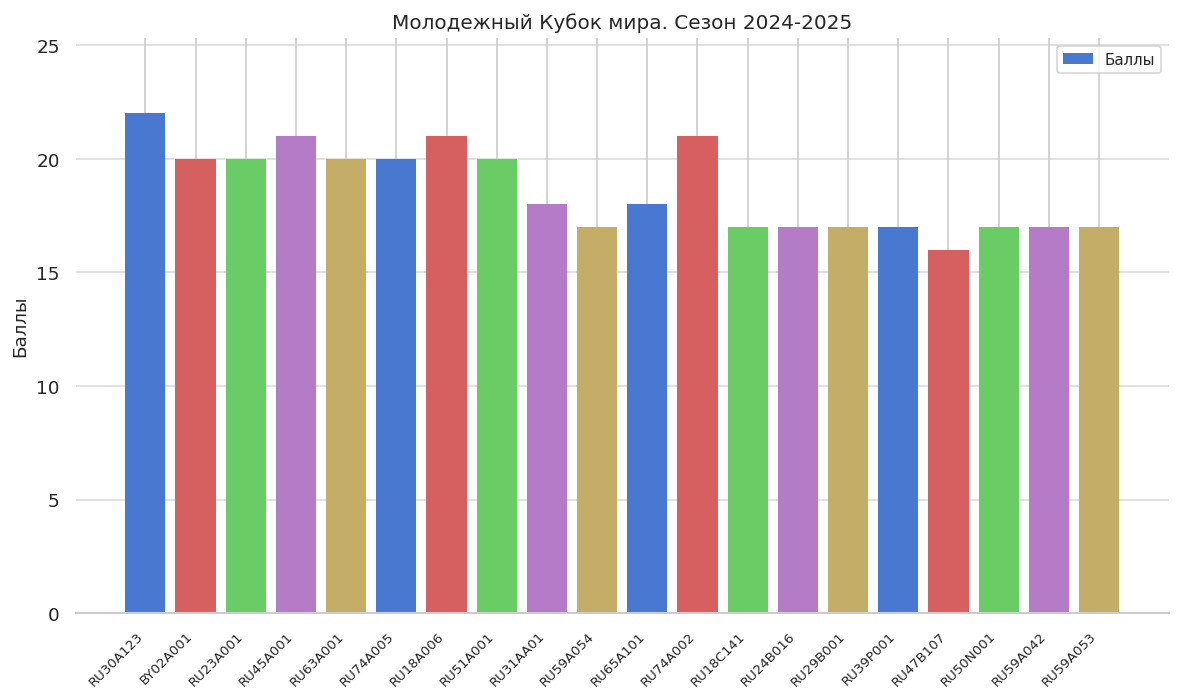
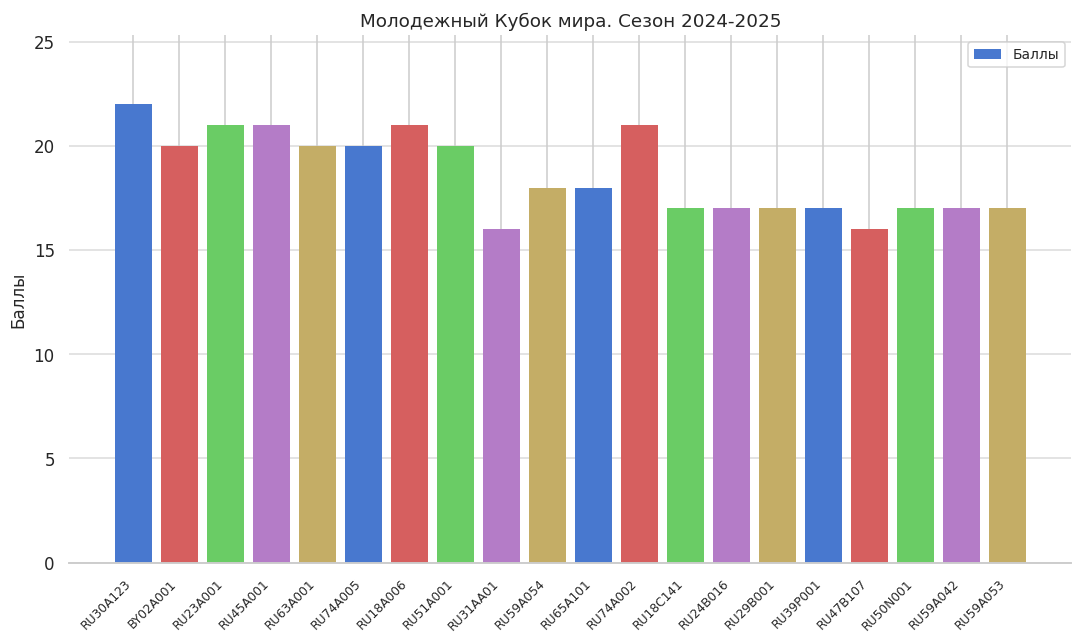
  {
    "RU30A123": 22,
    "BY02A001": 20,
-   "RU23A001": 20,
+   "RU23A001": 21,
    "RU45A001": 21,
    "RU63A001": 20,
    "RU74A005": 20,
    "RU18A006": 21,
    "RU51A001": 20,
-   "RU31AA01": 18,
-   "RU59A054": 17,
+   "RU31AA01": 16,
+   "RU59A054": 18,
    "RU65A101": 18,
    "RU74A002": 21,
    "RU18C141": 17,
    "RU24B016": 17,
    "RU29B001": 17,
    "RU39P001": 17,
    "RU47B107": 16,
    "RU50N001": 17,
    "RU59A042": 17,
    "RU59A053": 17
  }
